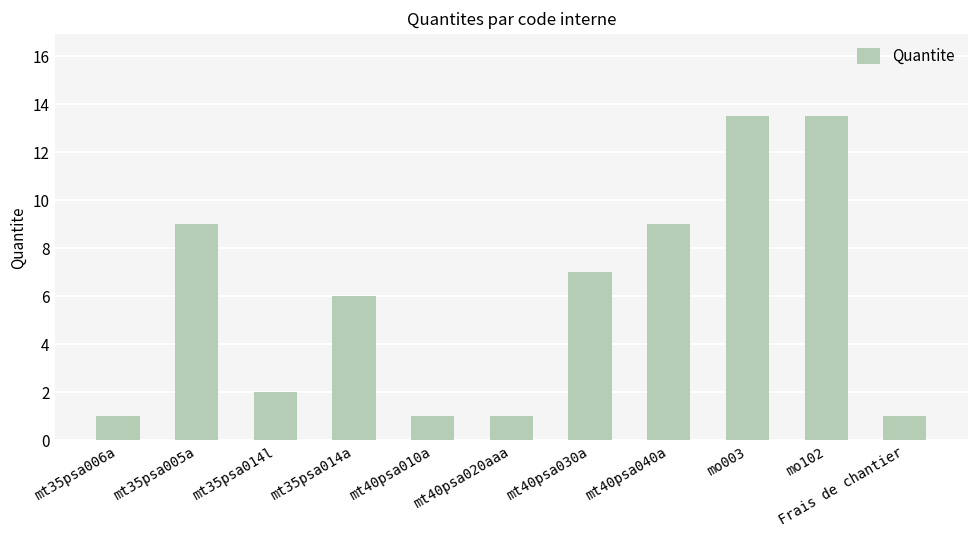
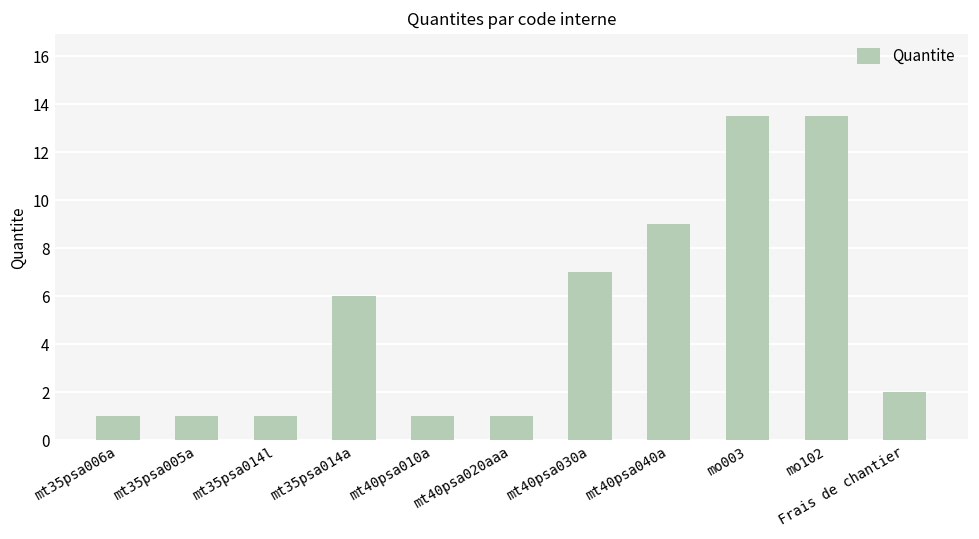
  {
    "mt35psa006a": 1,
-   "mt35psa005a": 9,
-   "mt35psa014l": 2,
+   "mt35psa005a": 1,
+   "mt35psa014l": 1,
    "mt35psa014a": 6,
    "mt40psa010a": 1,
    "mt40psa020aaa": 1,
    "mt40psa030a": 7,
    "mt40psa040a": 9,
    "mo003": 13.5,
    "mo102": 13.5,
-   "Frais de chantier": 1
+   "Frais de chantier": 2
  }
